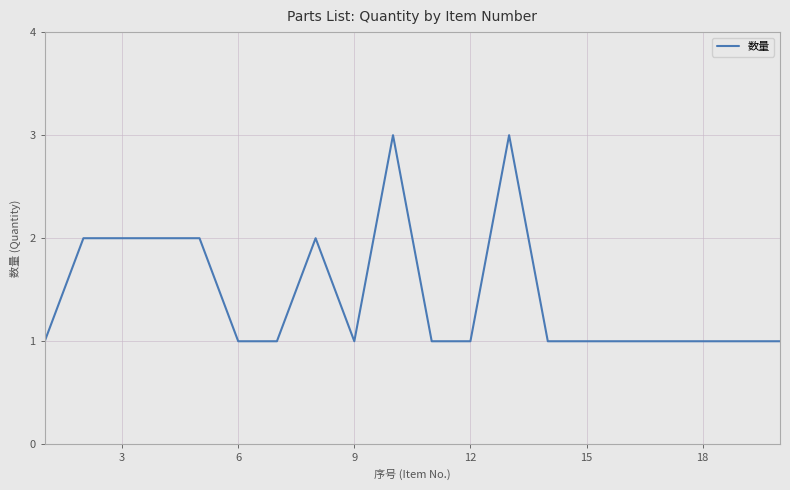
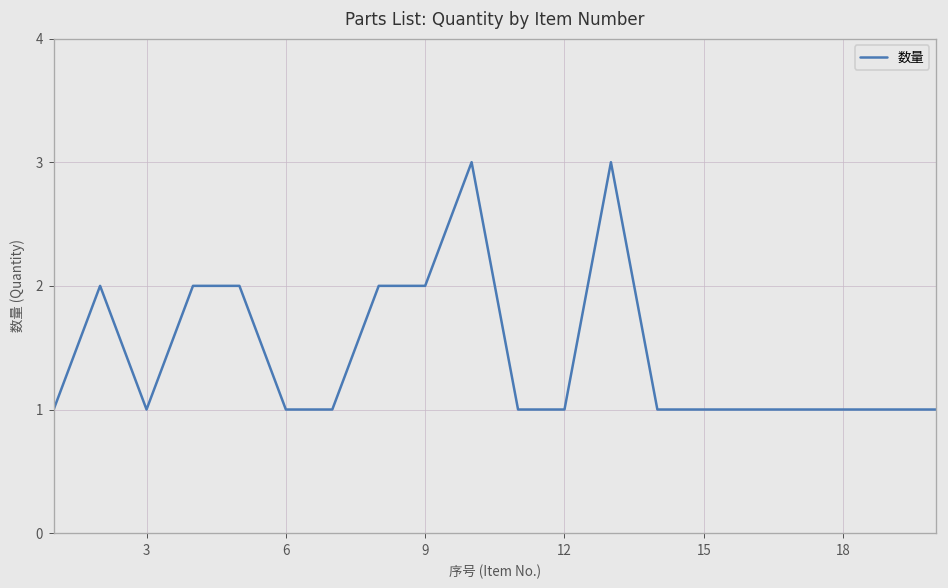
  {
-   "3": 2,
+   "3": 1,
    "6": 1,
-   "9": 1,
+   "9": 2,
    "12": 1,
    "15": 1,
    "18": 1
  }
